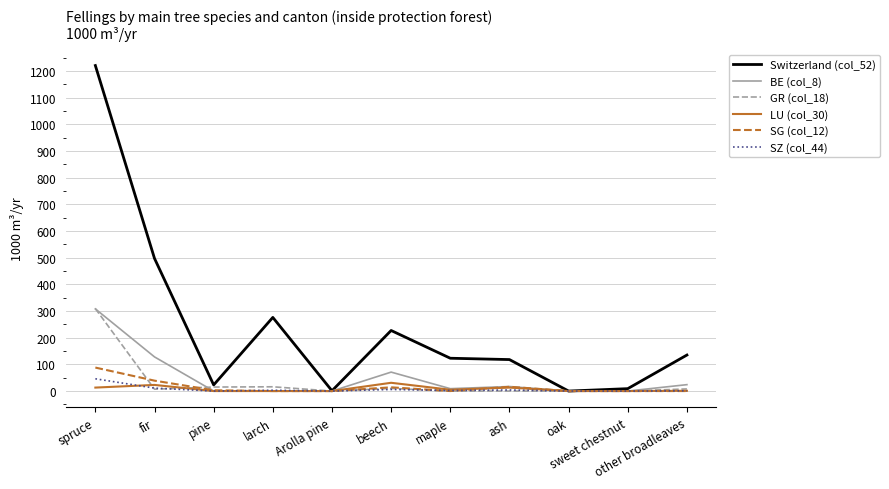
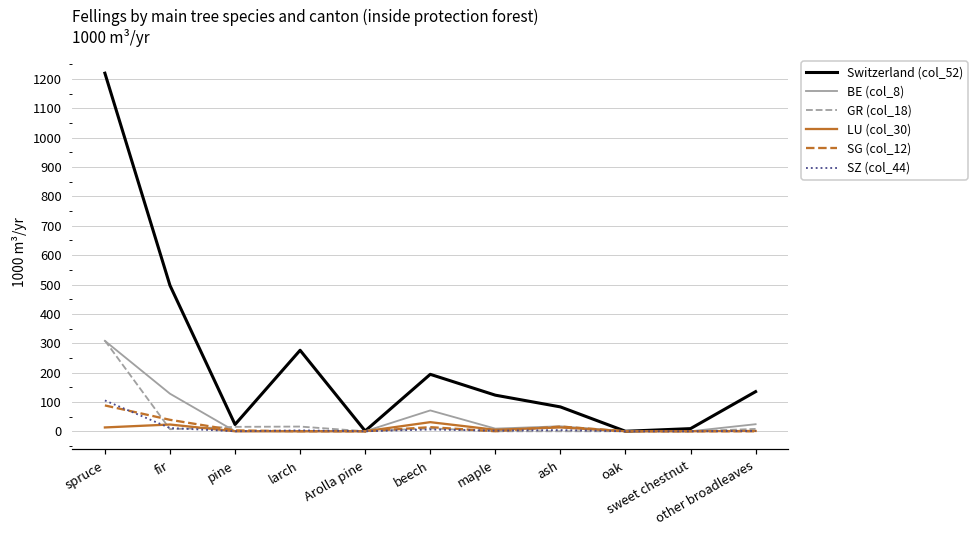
  {
    "Switzerland (col_52)": {
      "spruce": 1220,
      "fir": 500,
      "larch": 280,
-     "beech": 230,
+     "beech": 190,
      "maple": 120,
-     "ash": 120,
+     "ash": 80,
      "other broadleaves": 140
    },
    "SZ (col_44)": {
-     "spruce": 50
+     "spruce": 110
    }
  }
